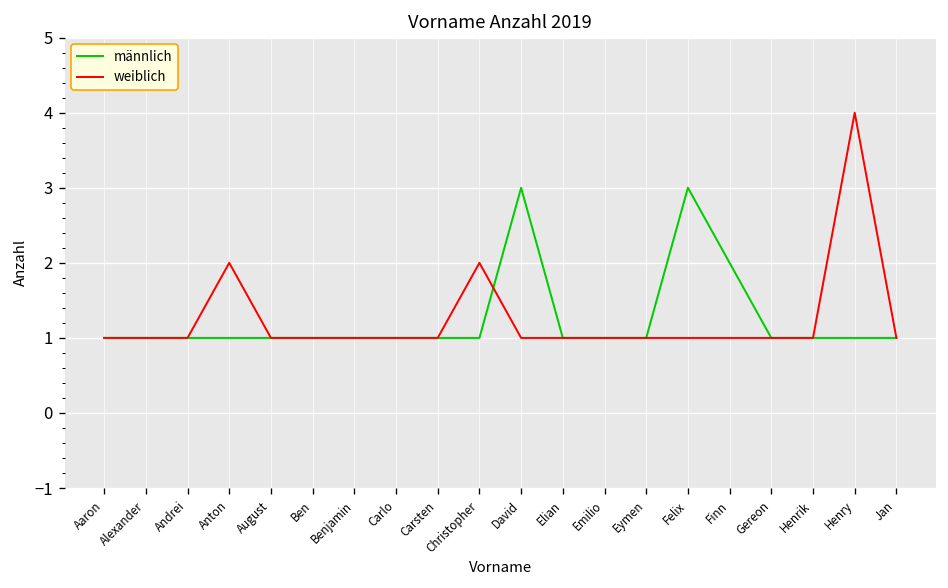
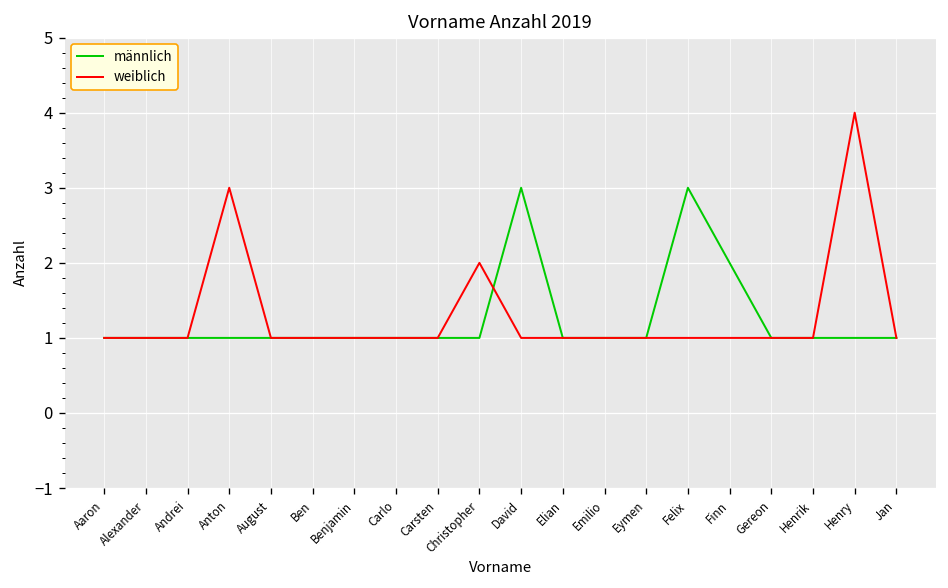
  {
    "männlich": {
      "Anton": 1,
      "Christopher": 1,
      "David": 3,
      "Felix": 3,
      "Finn": 2,
      "Henry": 1
    },
    "weiblich": {
-     "Anton": 2,
+     "Anton": 3,
      "Christopher": 2,
      "David": 1,
      "Felix": 1,
      "Finn": 1,
      "Henry": 4
    }
  }
